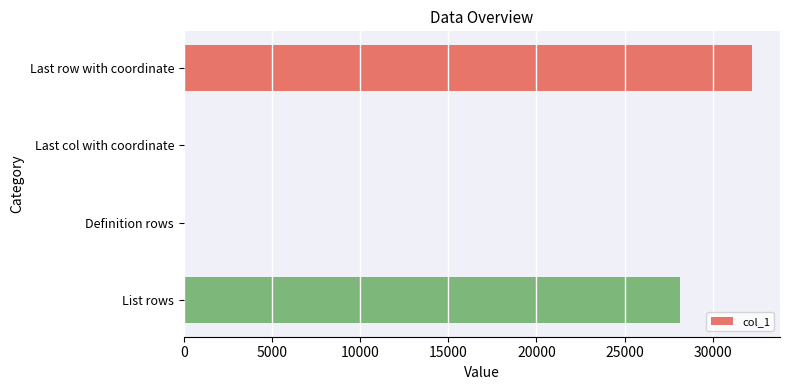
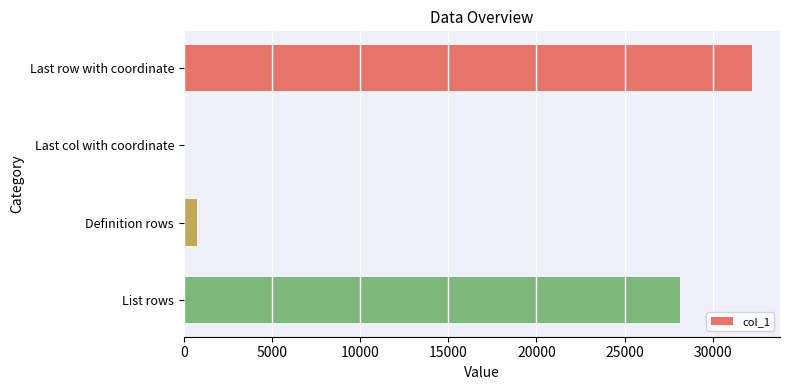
  {
    "Last row with coordinate": 32200,
-   "Definition rows": 100,
+   "Definition rows": 700,
    "List rows": 28200
  }
